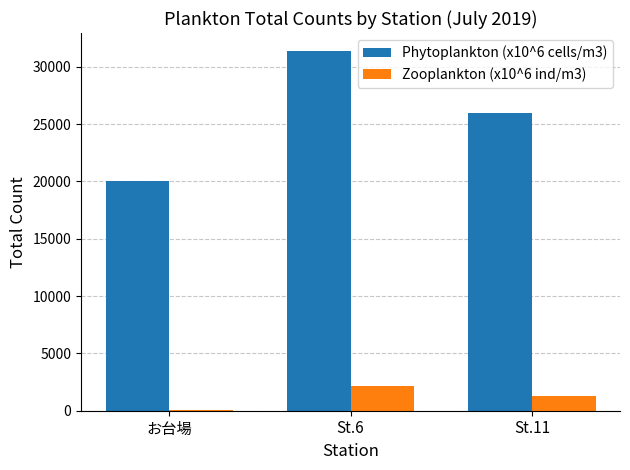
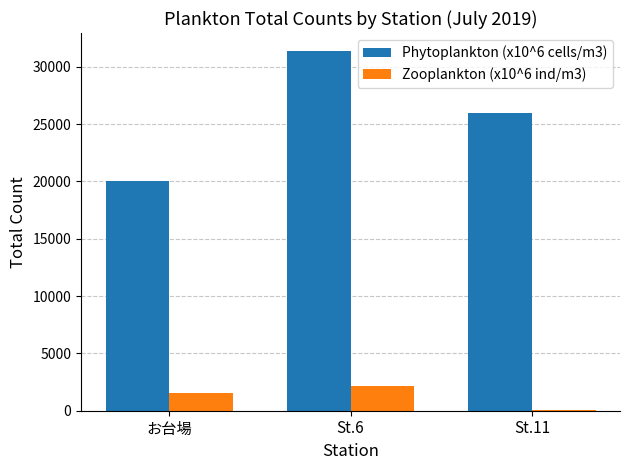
  {
    "Phytoplankton (x10^6 cells/m3)": {
      "お台場": 20000,
      "St.6": 31400,
      "St.11": 26000
    },
    "Zooplankton (x10^6 ind/m3)": {
-     "お台場": 0,
+     "お台場": 1500,
      "St.6": 2200,
-     "St.11": 1300
+     "St.11": 0
    }
  }
